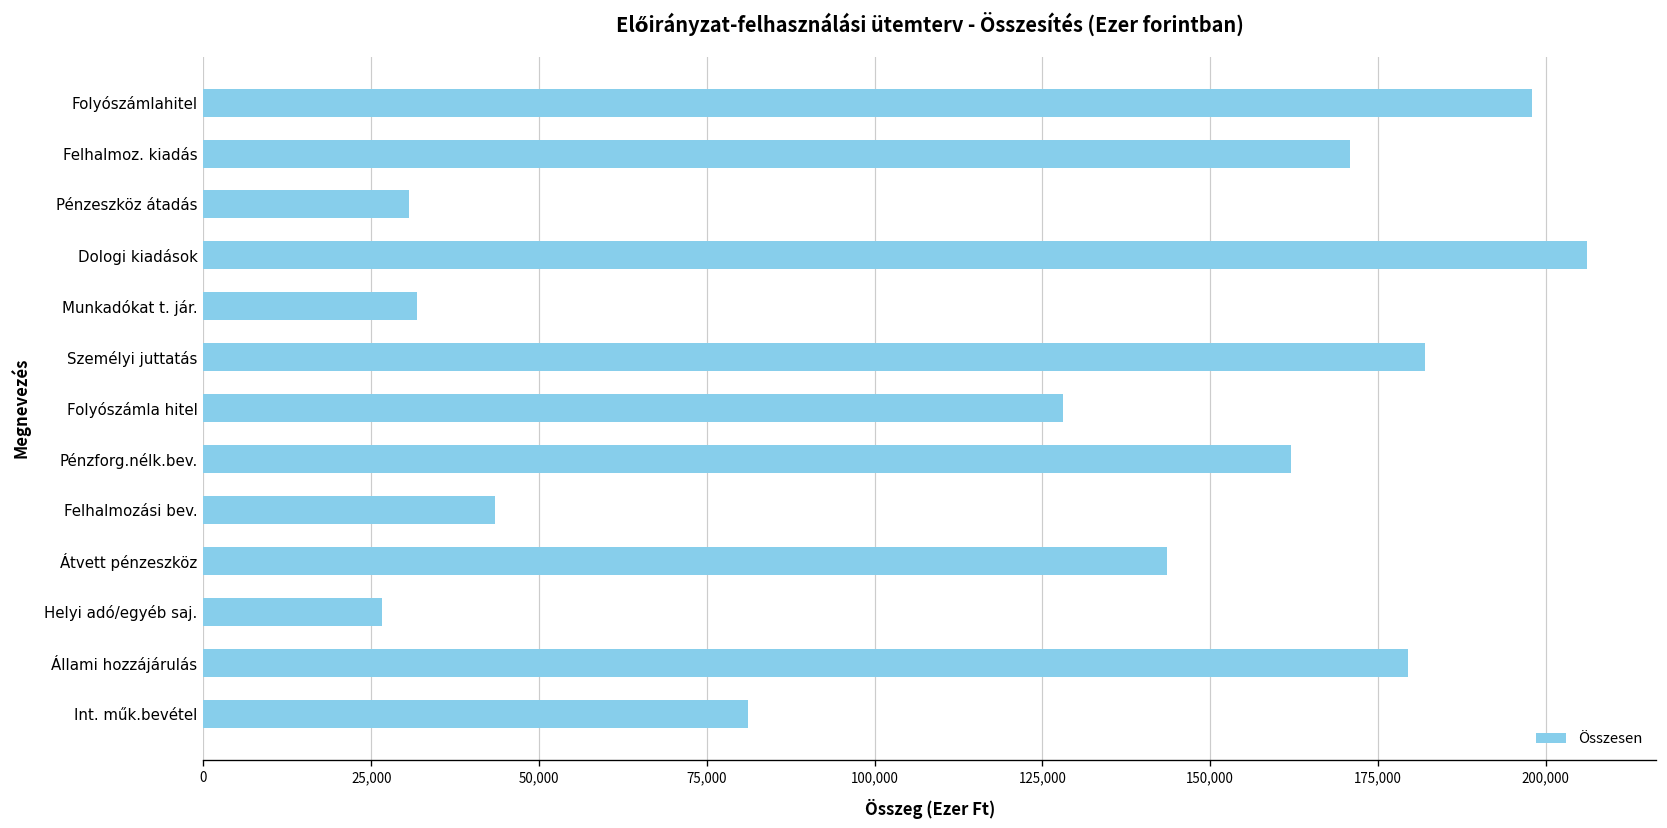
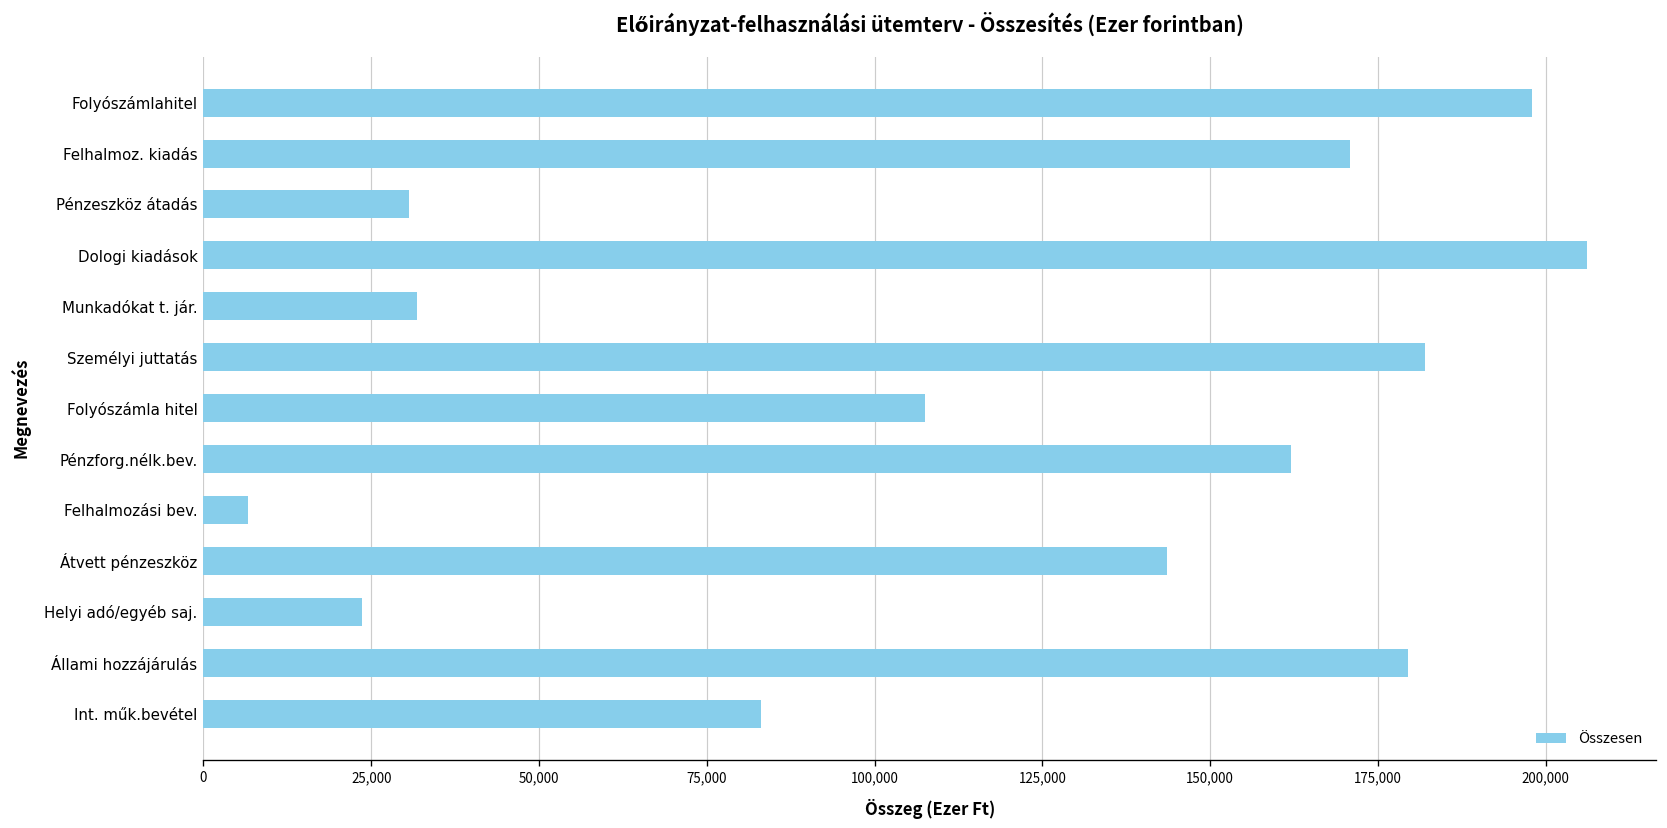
  {
    "Folyószámlahitel": "198,000",
    "Felhalmoz. kiadás": "171,000",
    "Pénzeszköz átadás": "31,000",
    "Dologi kiadások": "206,000",
    "Munkadókat t. jár.": "32,000",
    "Személyi juttatás": "182,000",
-   "Folyószámla hitel": "128,000",
+   "Folyószámla hitel": "108,000",
    "Pénzforg.nélk.bev.": "162,000",
-   "Felhalmozási bev.": "44,000",
+   "Felhalmozási bev.": "7,000",
    "Átvett pénzeszköz": "144,000",
-   "Helyi adó/egyéb saj.": "27,000",
+   "Helyi adó/egyéb saj.": "24,000",
    "Állami hozzájárulás": "179,000",
-   "Int. műk.bevétel": "81,000"
+   "Int. műk.bevétel": "83,000"
  }
